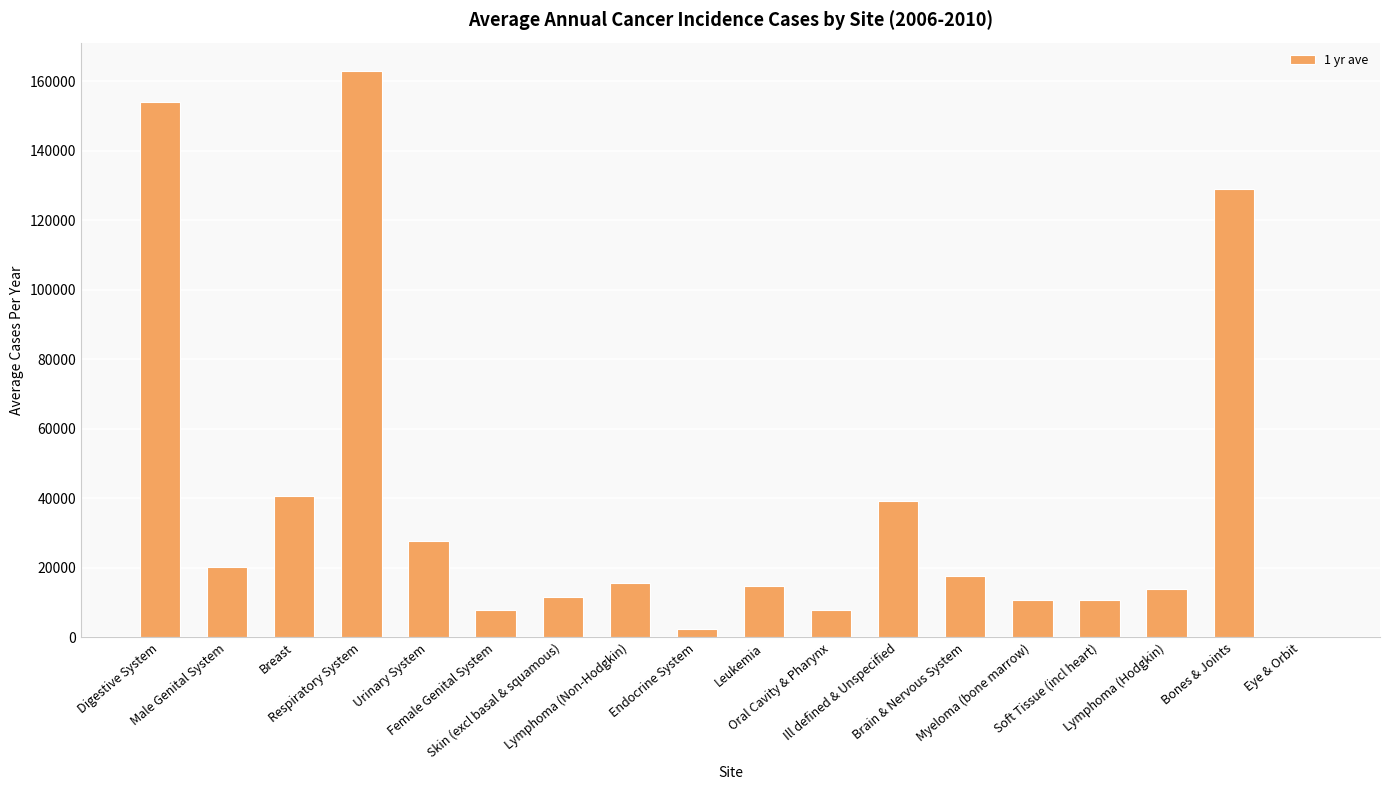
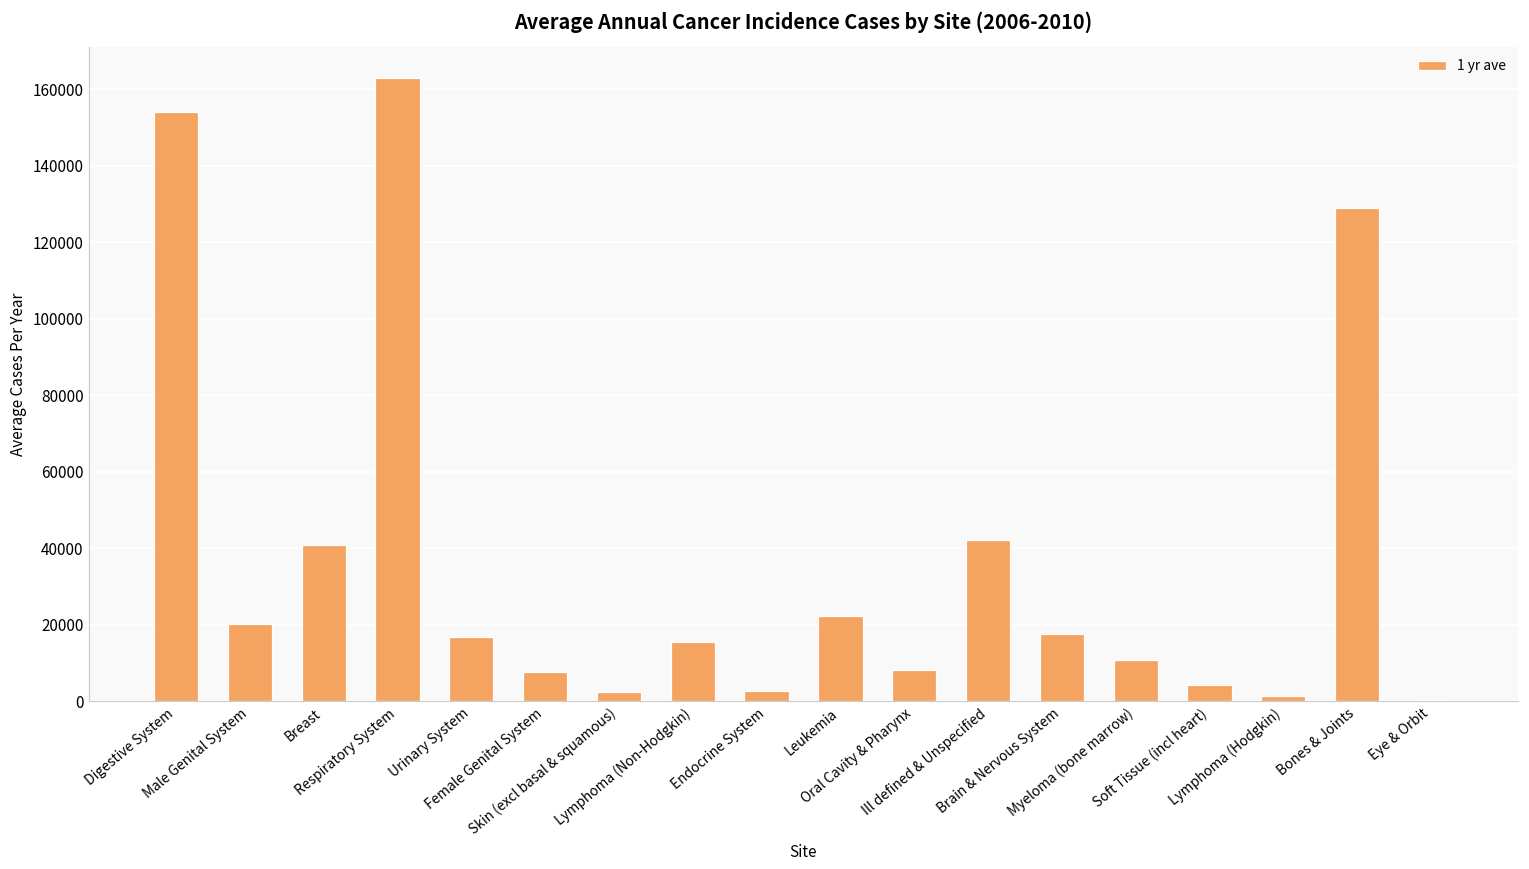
  {
    "Digestive System": 154000,
    "Male Genital System": 20000,
    "Breast": 41000,
    "Respiratory System": 163000,
-   "Urinary System": 28000,
+   "Urinary System": 17000,
    "Female Genital System": 8000,
-   "Skin (excl basal & squamous)": 12000,
+   "Skin (excl basal & squamous)": 2000,
    "Lymphoma (Non-Hodgkin)": 16000,
    "Endocrine System": 3000,
-   "Leukemia": 15000,
+   "Leukemia": 22000,
    "Oral Cavity & Pharynx": 8000,
-   "Ill defined & Unspecified": 39000,
+   "Ill defined & Unspecified": 42000,
    "Brain & Nervous System": 18000,
    "Myeloma (bone marrow)": 11000,
-   "Soft Tissue (incl heart)": 11000,
-   "Lymphoma (Hodgkin)": 14000,
+   "Soft Tissue (incl heart)": 4000,
+   "Lymphoma (Hodgkin)": 1000,
    "Bones & Joints": 129000
  }
